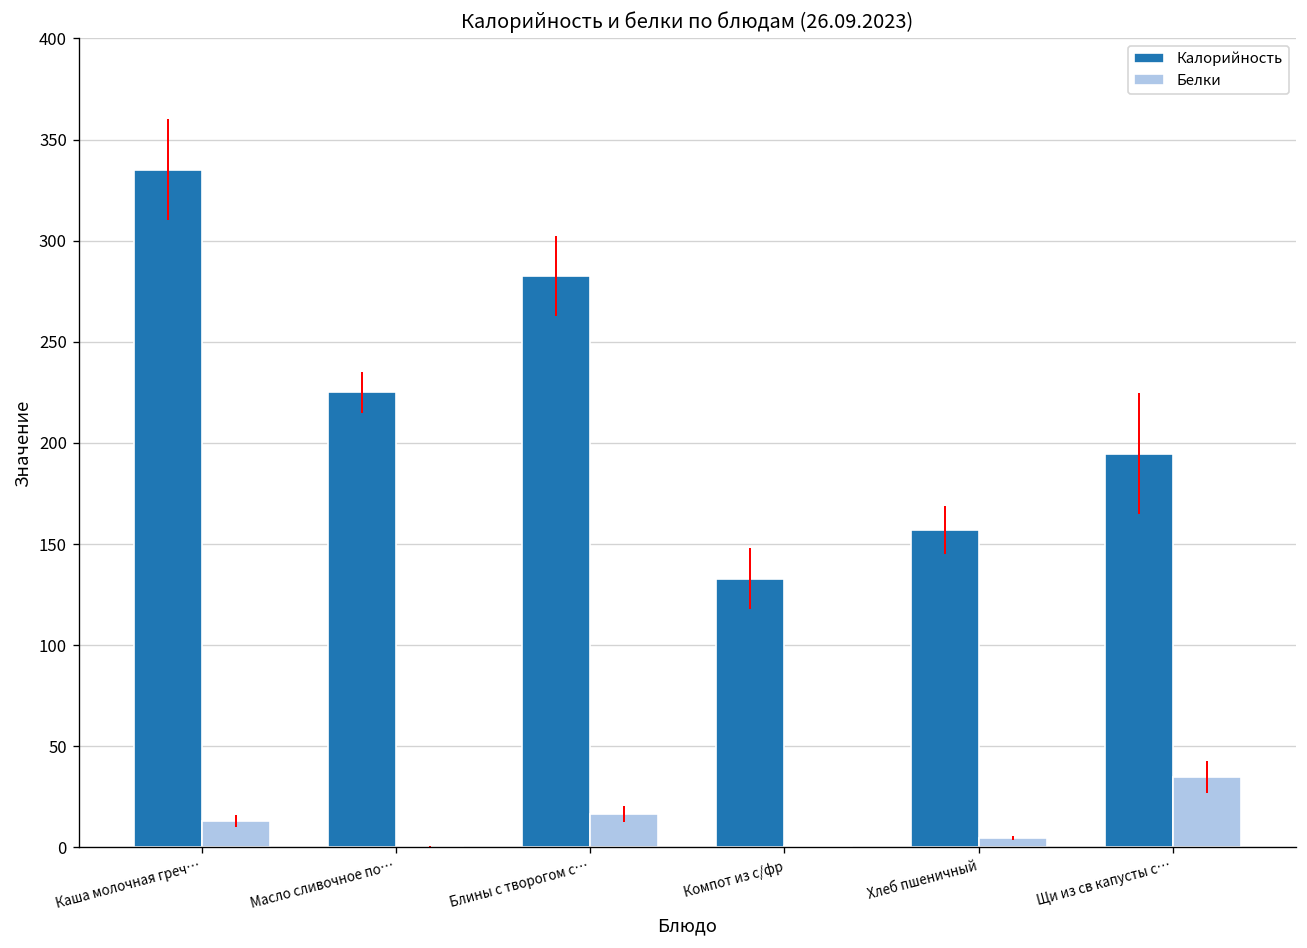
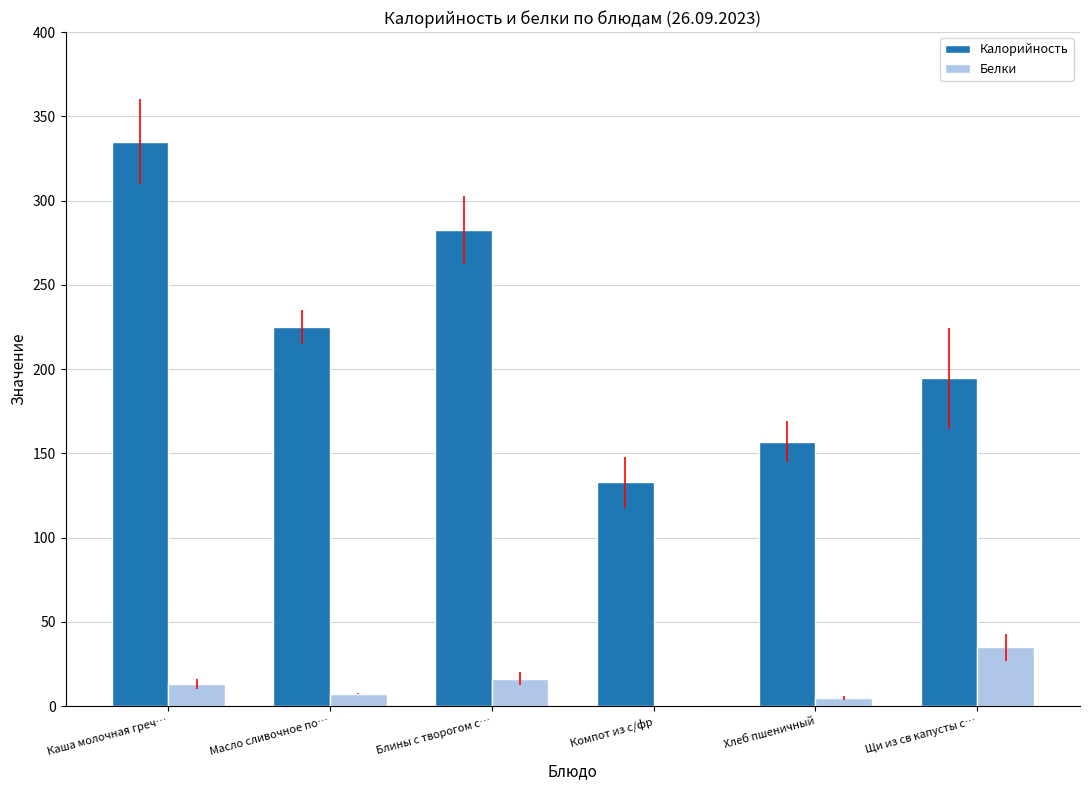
  {
    "Калорийность": {
      "Каша молочная греч…": 335,
      "Масло сливочное по…": 225,
      "Блины с творогом с…": 283,
      "Компот из с/фр": 133,
      "Хлеб пшеничный": 157,
      "Щи из св капусты с…": 195
    },
    "Белки": {
      "Каша молочная греч…": 13,
-     "Масло сливочное по…": 0,
+     "Масло сливочное по…": 7,
      "Блины с творогом с…": 16,
      "Хлеб пшеничный": 5,
      "Щи из св капусты с…": 35
    }
  }
